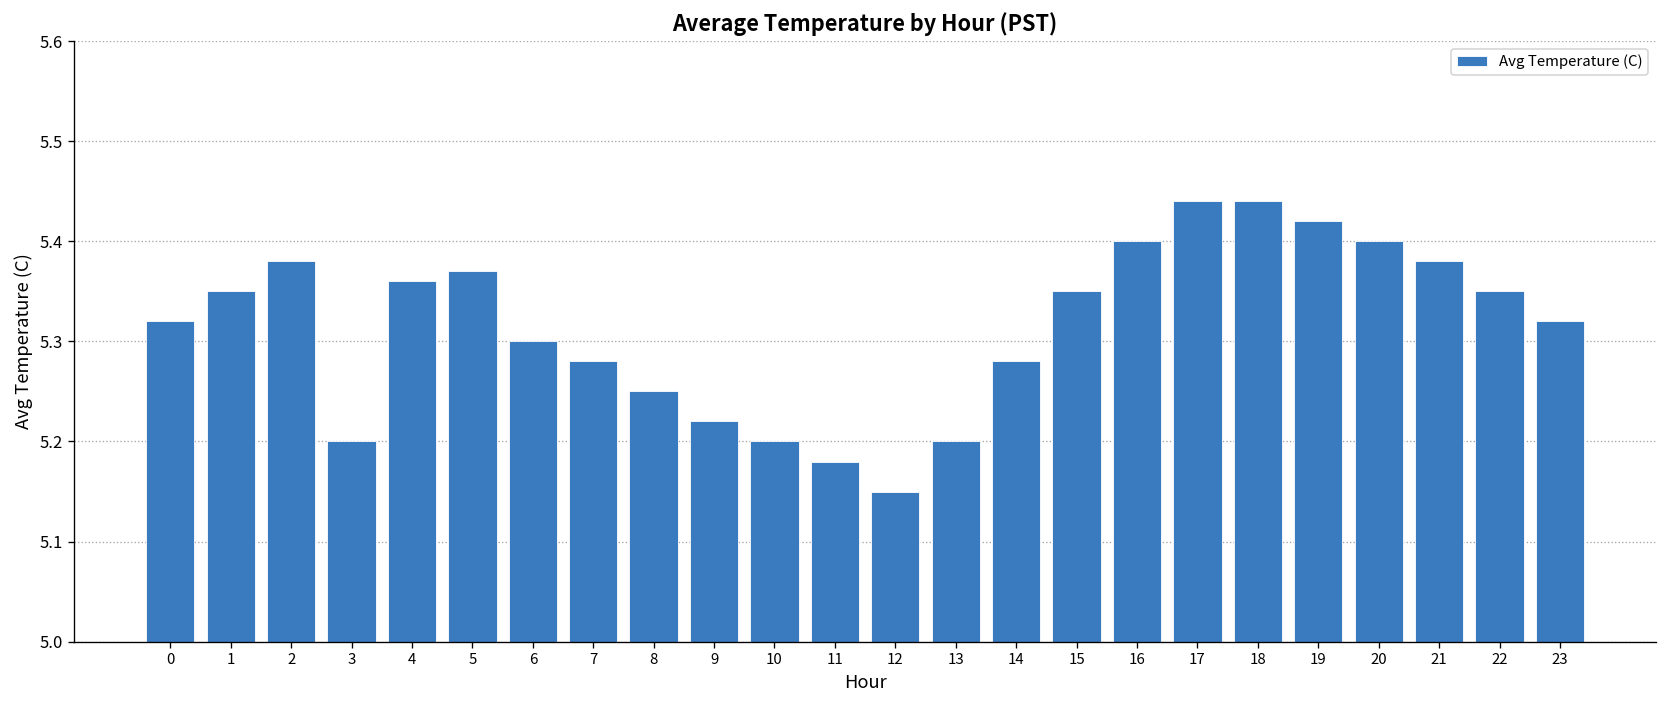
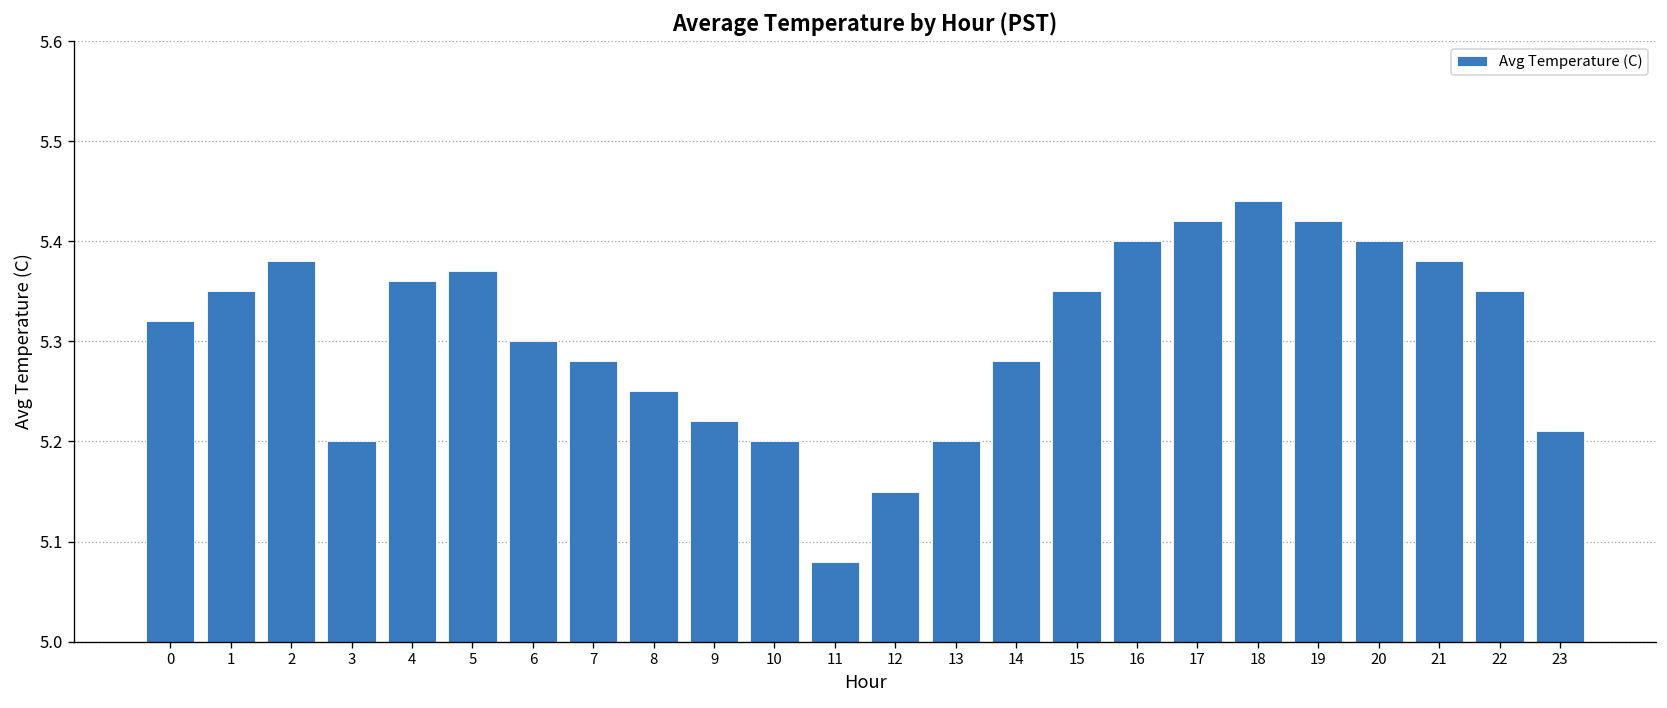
  {
    "0": 5.32,
    "1": 5.35,
    "2": 5.38,
    "3": 5.20,
    "4": 5.36,
    "5": 5.37,
    "6": 5.30,
    "7": 5.28,
    "8": 5.25,
    "9": 5.22,
    "10": 5.20,
-   "11": 5.18,
+   "11": 5.08,
    "12": 5.15,
    "13": 5.20,
    "14": 5.28,
    "15": 5.35,
    "16": 5.40,
-   "17": 5.44,
+   "17": 5.42,
    "18": 5.44,
    "19": 5.42,
    "20": 5.40,
    "21": 5.38,
    "22": 5.35,
-   "23": 5.32
+   "23": 5.21
  }
